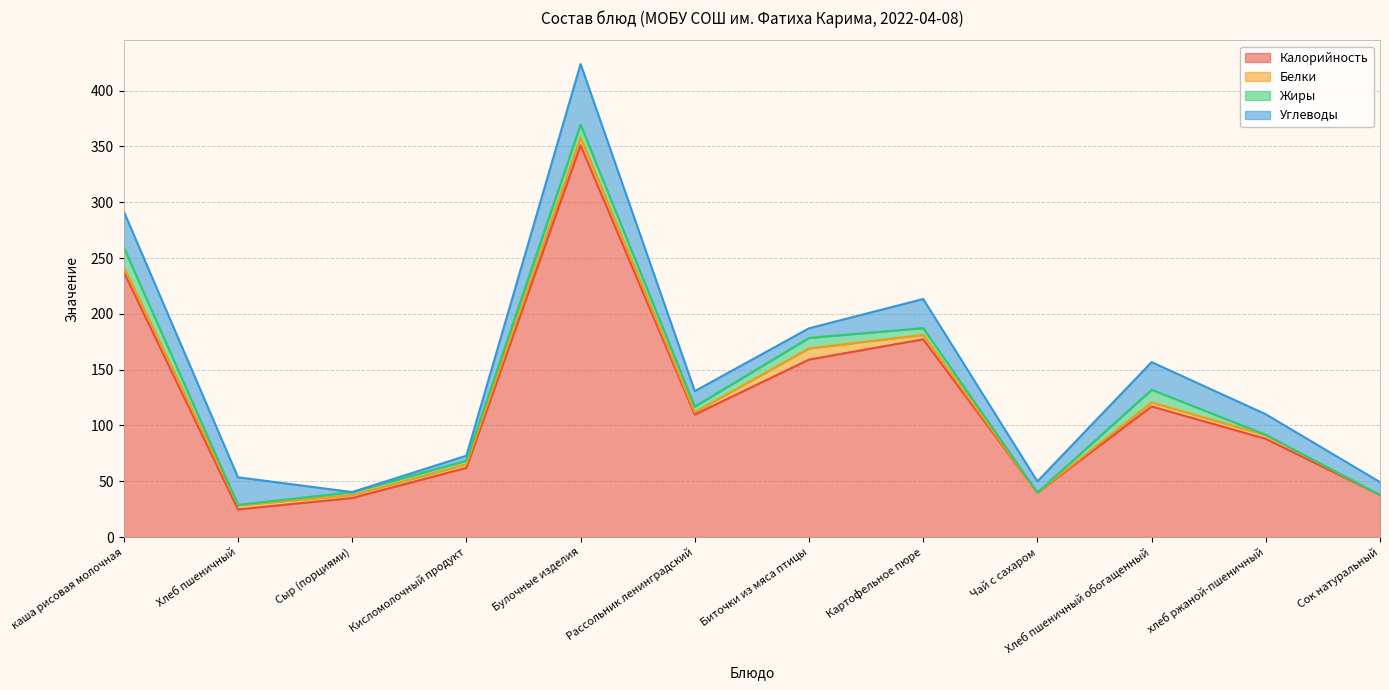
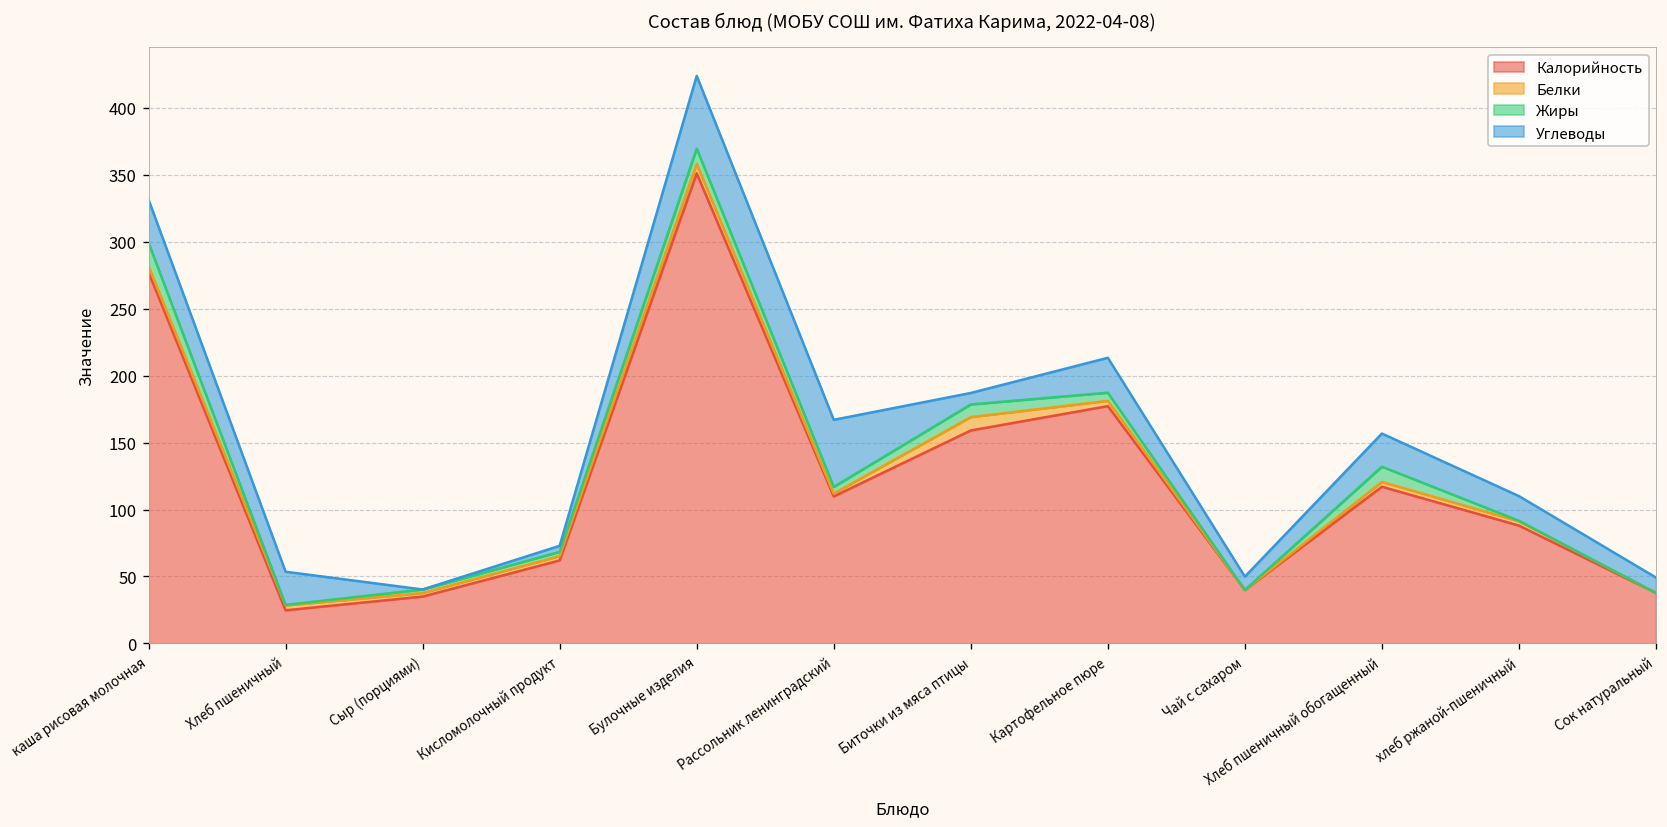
  {
    "Калорийность": {
-     "каша рисовая молочная": 237,
+     "каша рисовая молочная": 277,
      "Хлеб пшеничный": 25,
      "Сыр (порциями)": 35,
      "Кисломолочный продукт": 62,
      "Булочные изделия": 351,
      "Биточки из мяса птицы": 159,
      "Картофельное пюре": 177,
      "Хлеб пшеничный обогащенный": 117,
      "хлеб ржаной-пшеничный": 88
    },
    "Белки": {
      "каша рисовая молочная": 5,
      "Сыр (порциями)": 3,
      "Кисломолочный продукт": 3,
      "Булочные изделия": 7,
      "Биточки из мяса птицы": 10,
      "Картофельное пюре": 4,
      "Хлеб пшеничный обогащенный": 4
    },
    "Жиры": {
      "каша рисовая молочная": 17,
      "Кисломолочный продукт": 3,
      "Булочные изделия": 11,
      "Рассольник ленинградский": 5,
      "Биточки из мяса птицы": 9,
      "Картофельное пюре": 6,
      "Хлеб пшеничный обогащенный": 11
    },
    "Углеводы": {
      "каша рисовая молочная": 32,
      "Хлеб пшеничный": 25,
      "Кисломолочный продукт": 5,
      "Булочные изделия": 54,
-     "Рассольник ленинградский": 14,
+     "Рассольник ленинградский": 50,
      "Биточки из мяса птицы": 9,
      "Картофельное пюре": 26,
      "Чай с сахаром": 10,
      "Хлеб пшеничный обогащенный": 25,
      "хлеб ржаной-пшеничный": 18,
      "Сок натуральный": 12
    }
  }
